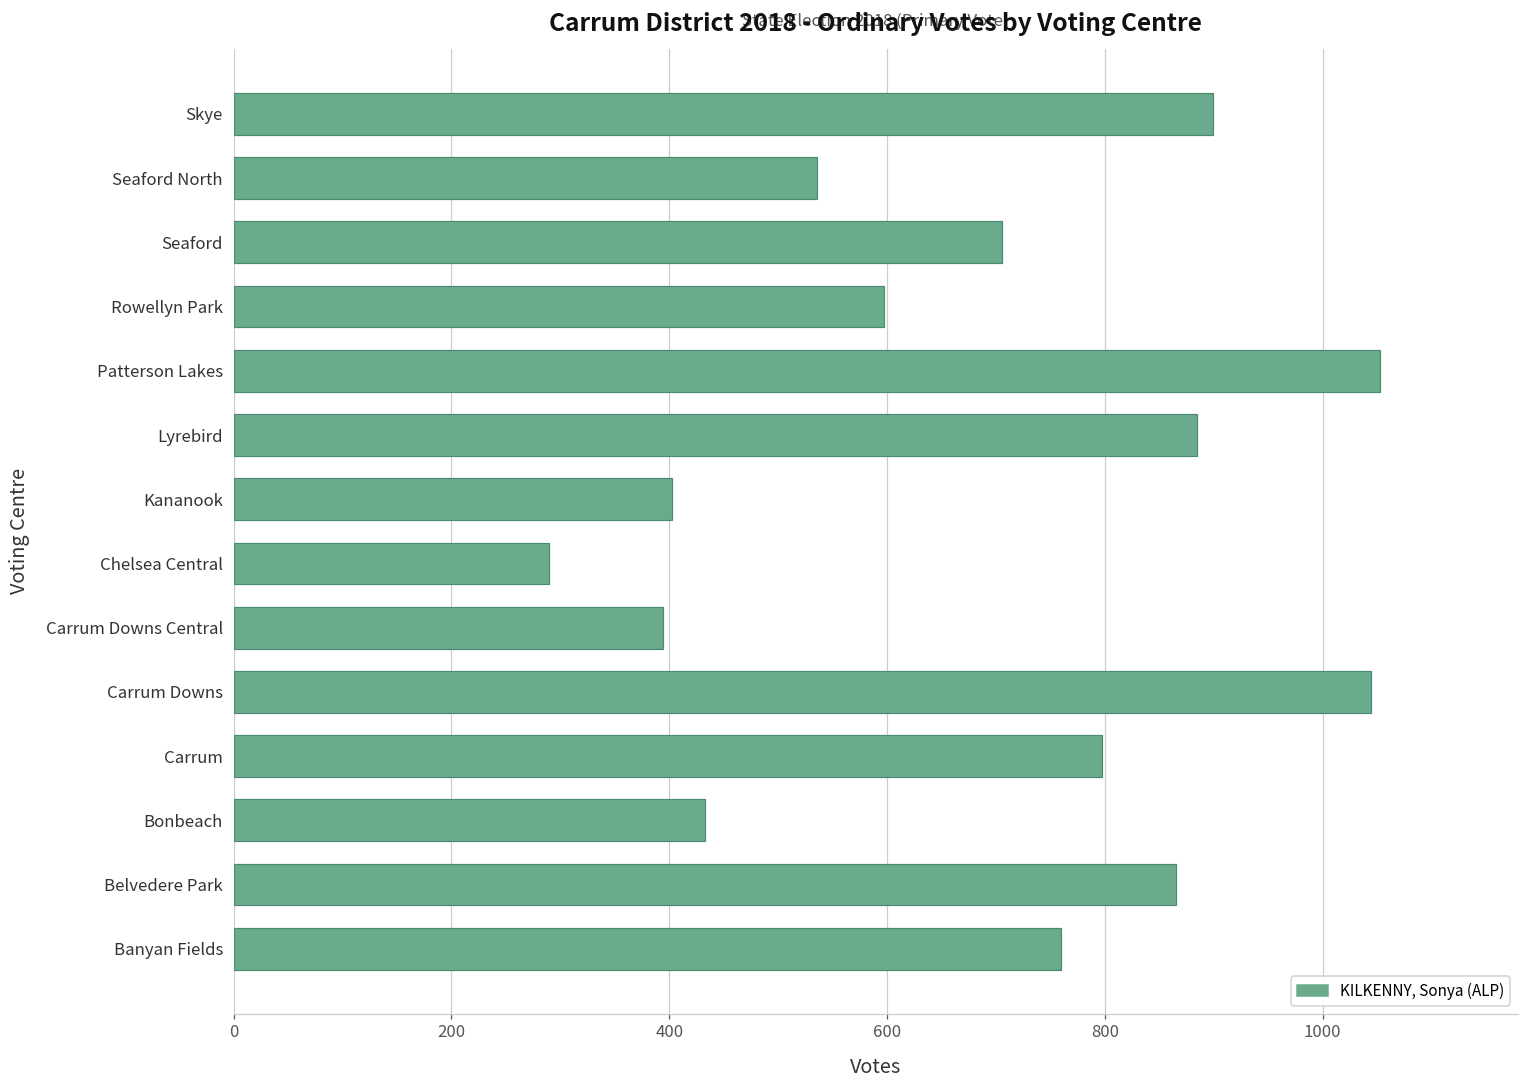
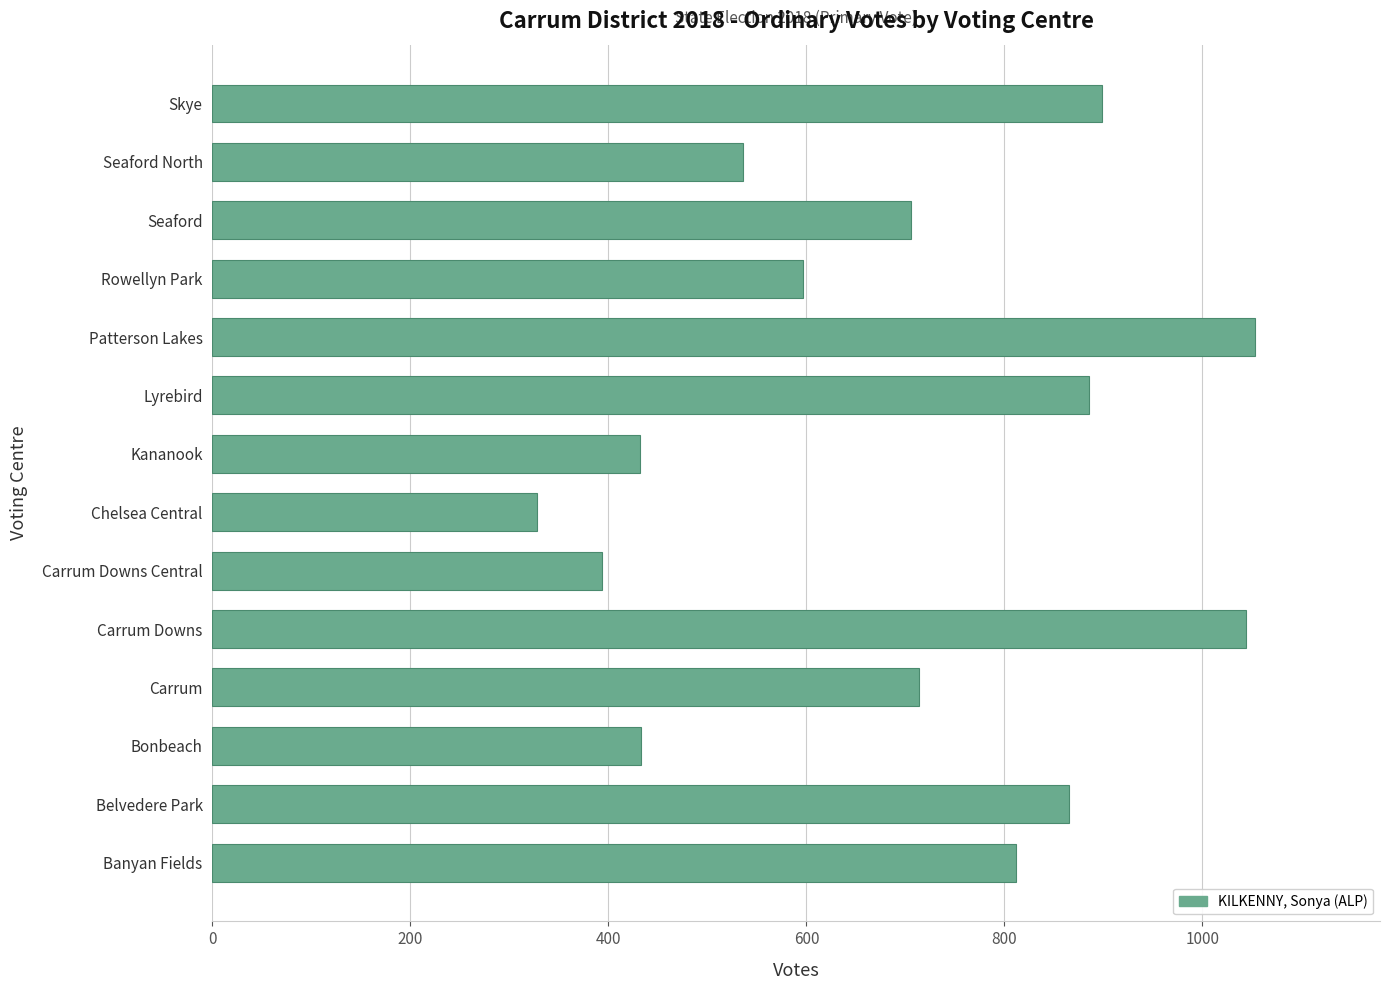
  {
    "Skye": 900,
    "Seaford North": 540,
    "Seaford": 710,
    "Rowellyn Park": 600,
    "Patterson Lakes": 1050,
    "Lyrebird": 890,
-   "Kananook": 400,
-   "Chelsea Central": 290,
+   "Kananook": 430,
+   "Chelsea Central": 330,
    "Carrum Downs Central": 390,
    "Carrum Downs": 1040,
-   "Carrum": 800,
+   "Carrum": 710,
    "Bonbeach": 430,
    "Belvedere Park": 870,
-   "Banyan Fields": 760
+   "Banyan Fields": 810
  }
